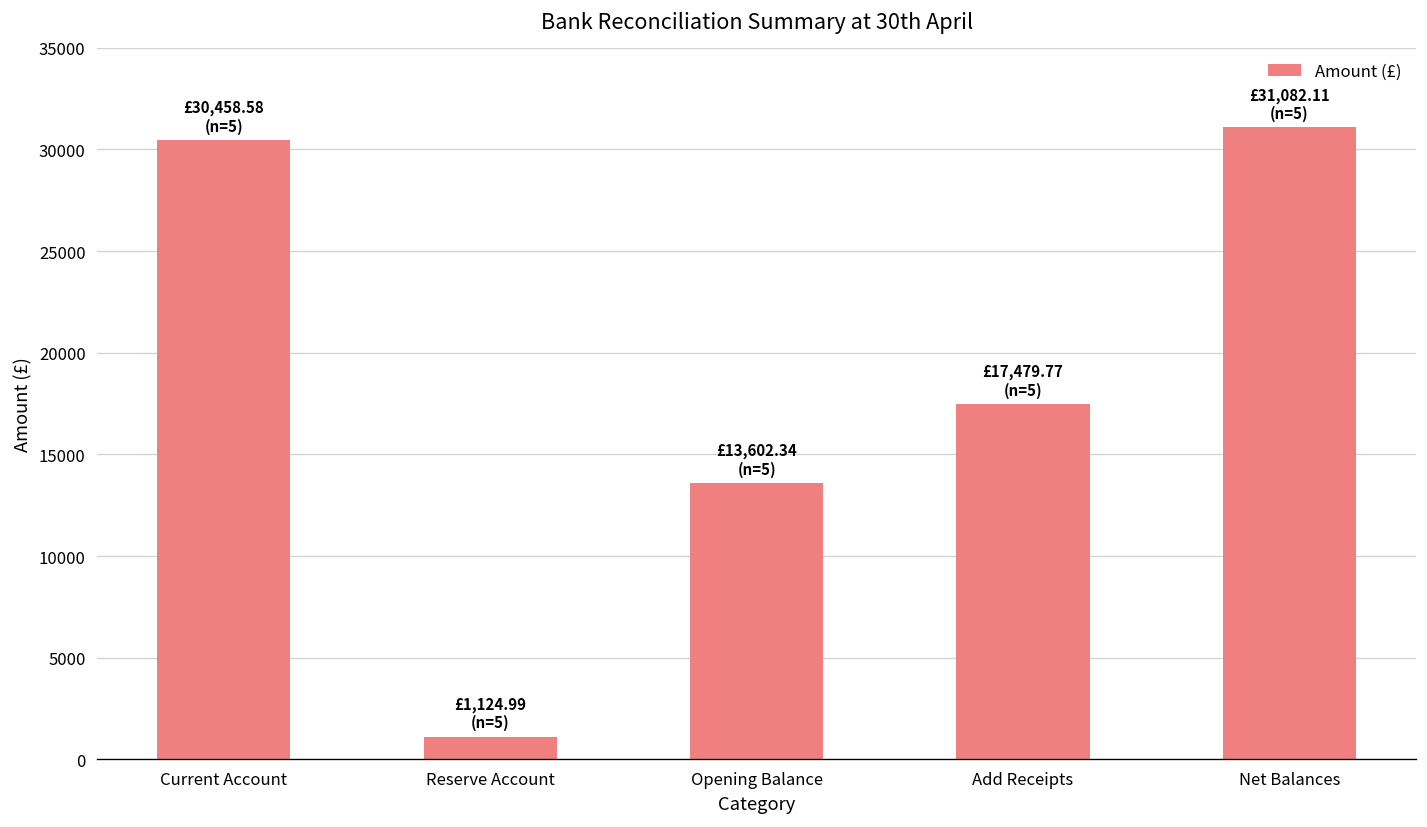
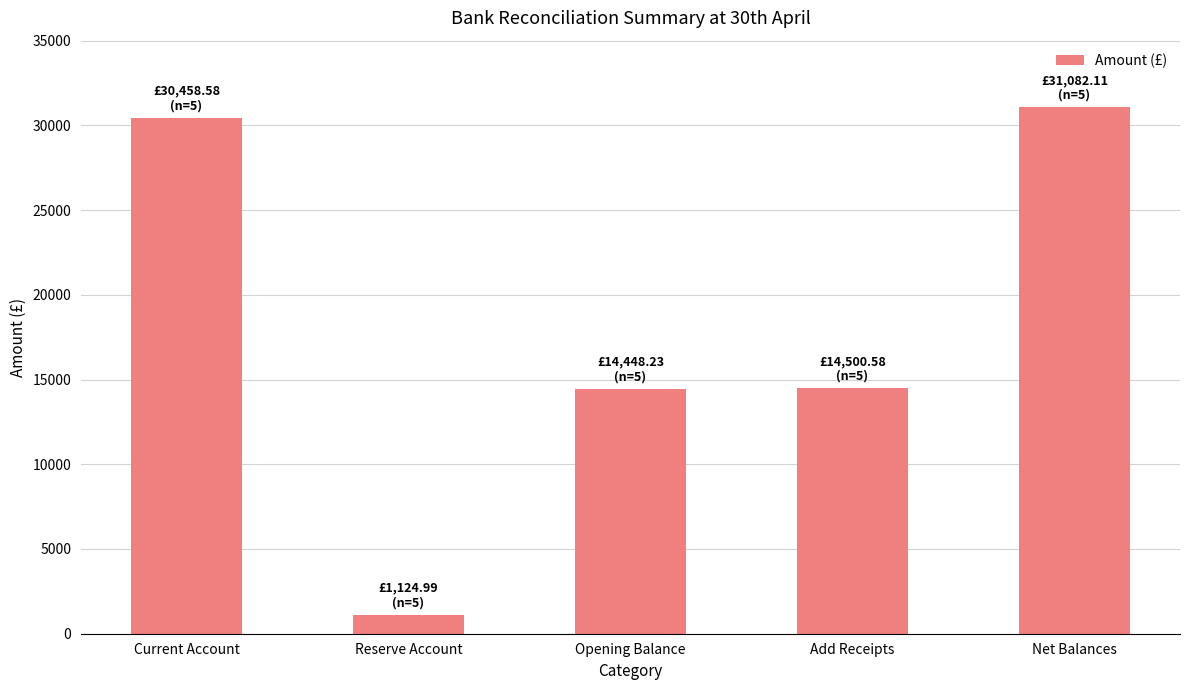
  {
    "Current Account": "£30,458.58",
    "Reserve Account": "£1,124.99",
-   "Opening Balance": "£13,602.34",
-   "Add Receipts": "£17,479.77",
+   "Opening Balance": "£14,448.23",
+   "Add Receipts": "£14,500.58",
    "Net Balances": "£31,082.11"
  }
